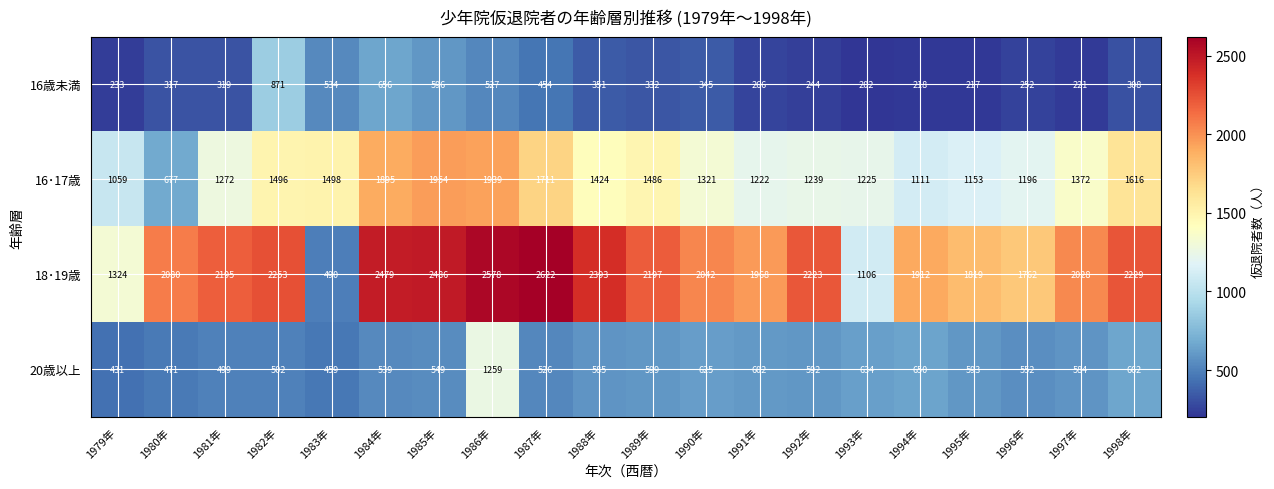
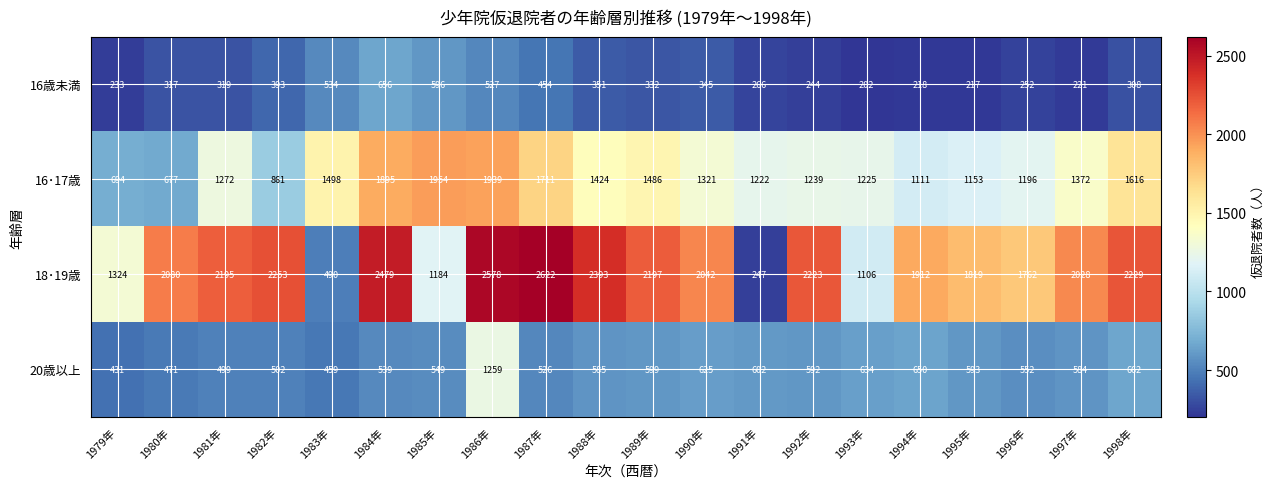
  {
    "16歳未満": {
      "1979年": 233,
      "1980年": 317,
      "1981年": 319,
-     "1982年": 871,
+     "1982年": 393,
      "1983年": 534,
      "1984年": 656,
      "1985年": 596,
      "1986年": 527,
      "1987年": 454,
      "1988年": 351,
      "1989年": 332,
      "1990年": 345,
      "1991年": 266,
      "1992年": 244,
      "1993年": 202,
      "1994年": 218,
      "1995年": 217,
      "1996年": 252,
      "1997年": 221,
      "1998年": 308
    },
    "16･17歳": {
-     "1979年": 1059,
+     "1979年": 694,
      "1980年": 677,
      "1981年": 1272,
-     "1982年": 1496,
+     "1982年": 861,
      "1983年": 1498,
      "1984年": 1895,
      "1985年": 1954,
      "1986年": 1939,
      "1987年": 1711,
      "1988年": 1424,
      "1989年": 1486,
      "1990年": 1321,
      "1991年": 1222,
      "1992年": 1239,
      "1993年": 1225,
      "1994年": 1111,
      "1995年": 1153,
      "1996年": 1196,
      "1997年": 1372,
      "1998年": 1616
    },
    "18･19歳": {
      "1979年": 1324,
      "1980年": 2080,
      "1981年": 2195,
      "1982年": 2253,
      "1983年": 490,
      "1984年": 2479,
-     "1985年": 2486,
+     "1985年": 1184,
      "1986年": 2578,
      "1987年": 2622,
      "1988年": 2393,
      "1989年": 2197,
      "1990年": 2042,
-     "1991年": 1968,
+     "1991年": 247,
      "1992年": 2223,
      "1993年": 1106,
      "1994年": 1912,
      "1995年": 1819,
      "1996年": 1762,
      "1997年": 2028,
      "1998年": 2229
    },
    "20歳以上": {
      "1979年": 431,
      "1980年": 471,
      "1981年": 499,
      "1982年": 502,
      "1983年": 459,
      "1984年": 539,
      "1985年": 549,
      "1986年": 1259,
      "1987年": 526,
      "1988年": 585,
      "1989年": 599,
      "1990年": 625,
      "1991年": 602,
      "1992年": 592,
      "1993年": 634,
      "1994年": 650,
      "1995年": 593,
      "1996年": 552,
      "1997年": 584,
      "1998年": 662
    }
  }
